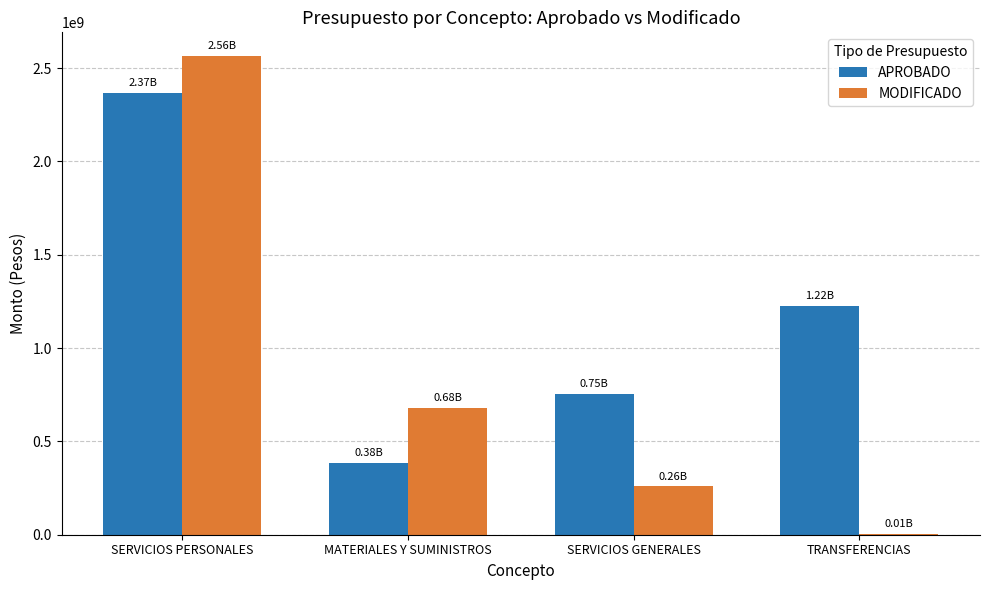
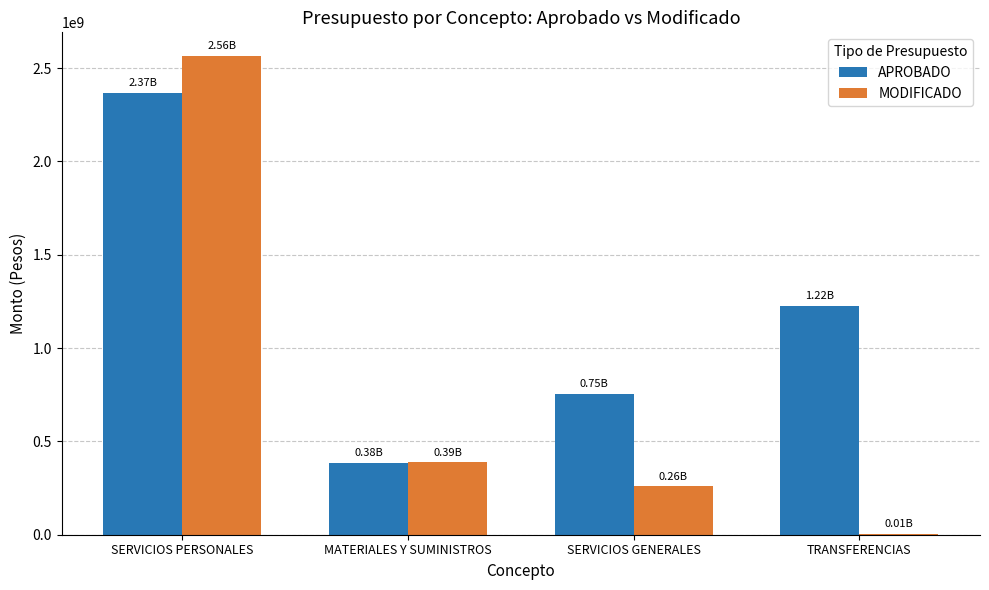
  {
    "APROBADO": {
      "SERVICIOS PERSONALES": "2.37B",
      "MATERIALES Y SUMINISTROS": "0.38B",
      "SERVICIOS GENERALES": "0.75B",
      "TRANSFERENCIAS": "1.22B"
    },
    "MODIFICADO": {
      "SERVICIOS PERSONALES": "2.56B",
-     "MATERIALES Y SUMINISTROS": "0.68B",
+     "MATERIALES Y SUMINISTROS": "0.39B",
      "SERVICIOS GENERALES": "0.26B",
      "TRANSFERENCIAS": "0.01B"
    }
  }
